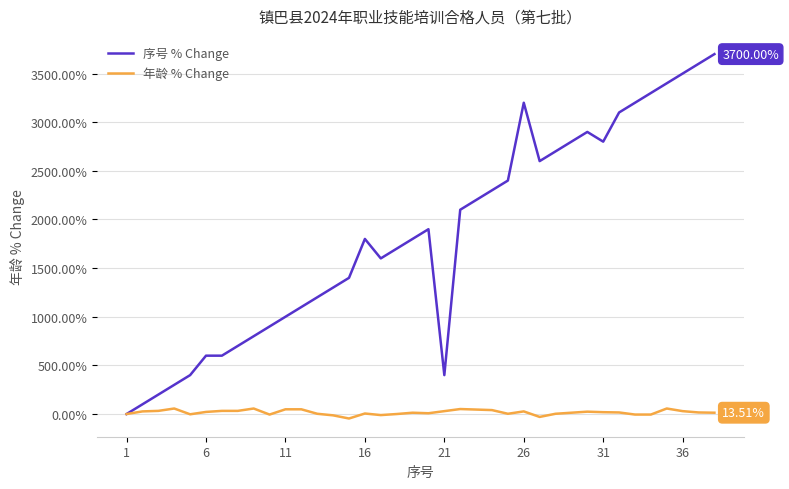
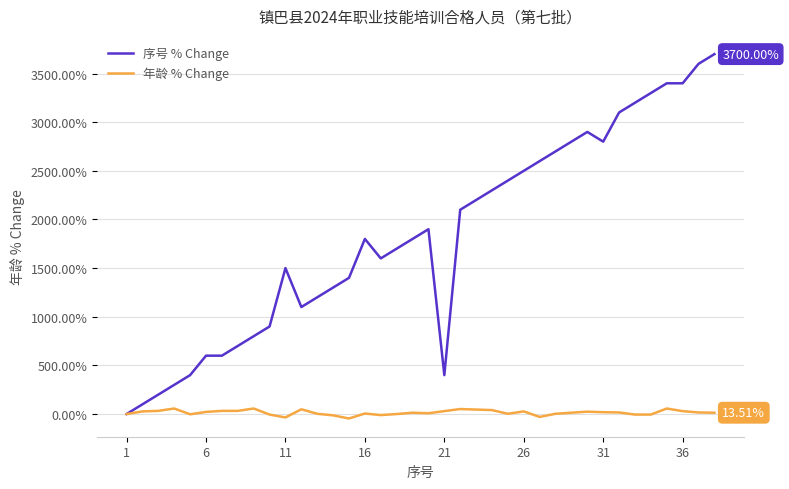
  {
    "序号 % Change": {
      "6": "600%",
-     "11": "1000%",
+     "11": "1500%",
      "16": "1800%",
      "21": "400%",
-     "26": "3200%",
+     "26": "2500%",
      "31": "2800%",
-     "36": "3500%"
+     "36": "3400%"
    },
    "年龄 % Change": {
      "6": "0%",
-     "11": "50%",
+     "11": "-40%",
      "16": "0%",
      "21": "0%",
      "26": "0%",
      "31": "0%",
      "36": "0%"
    }
  }
